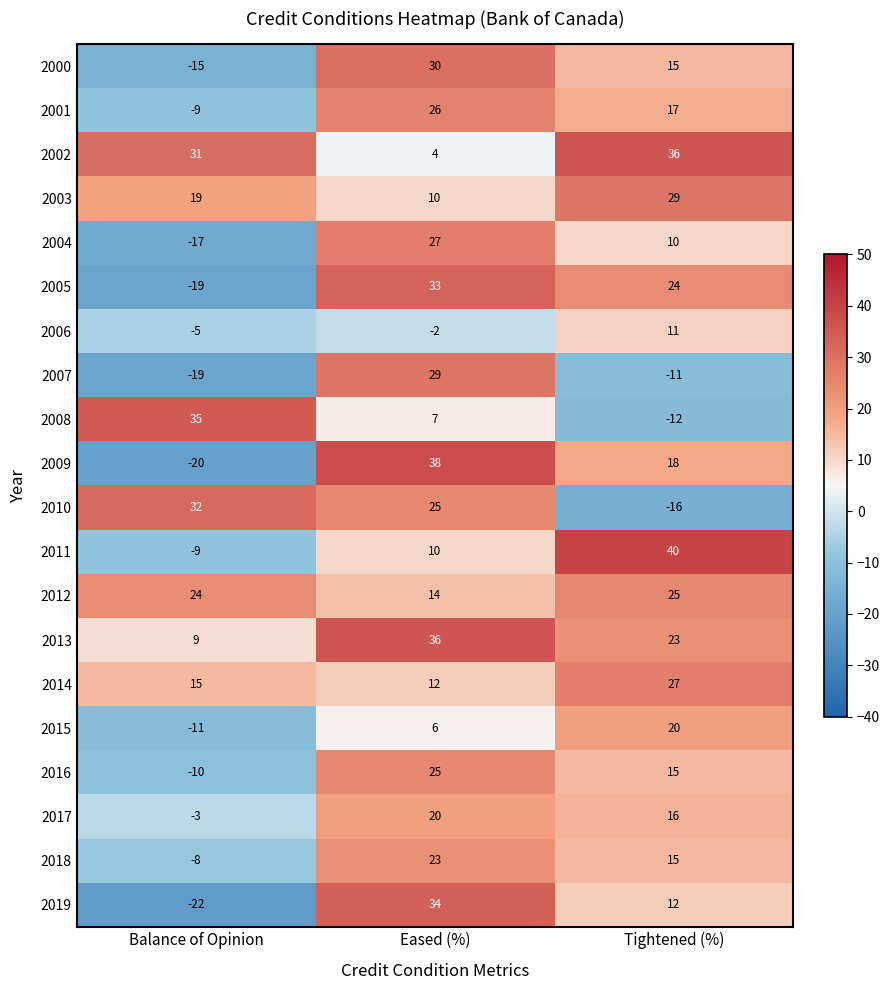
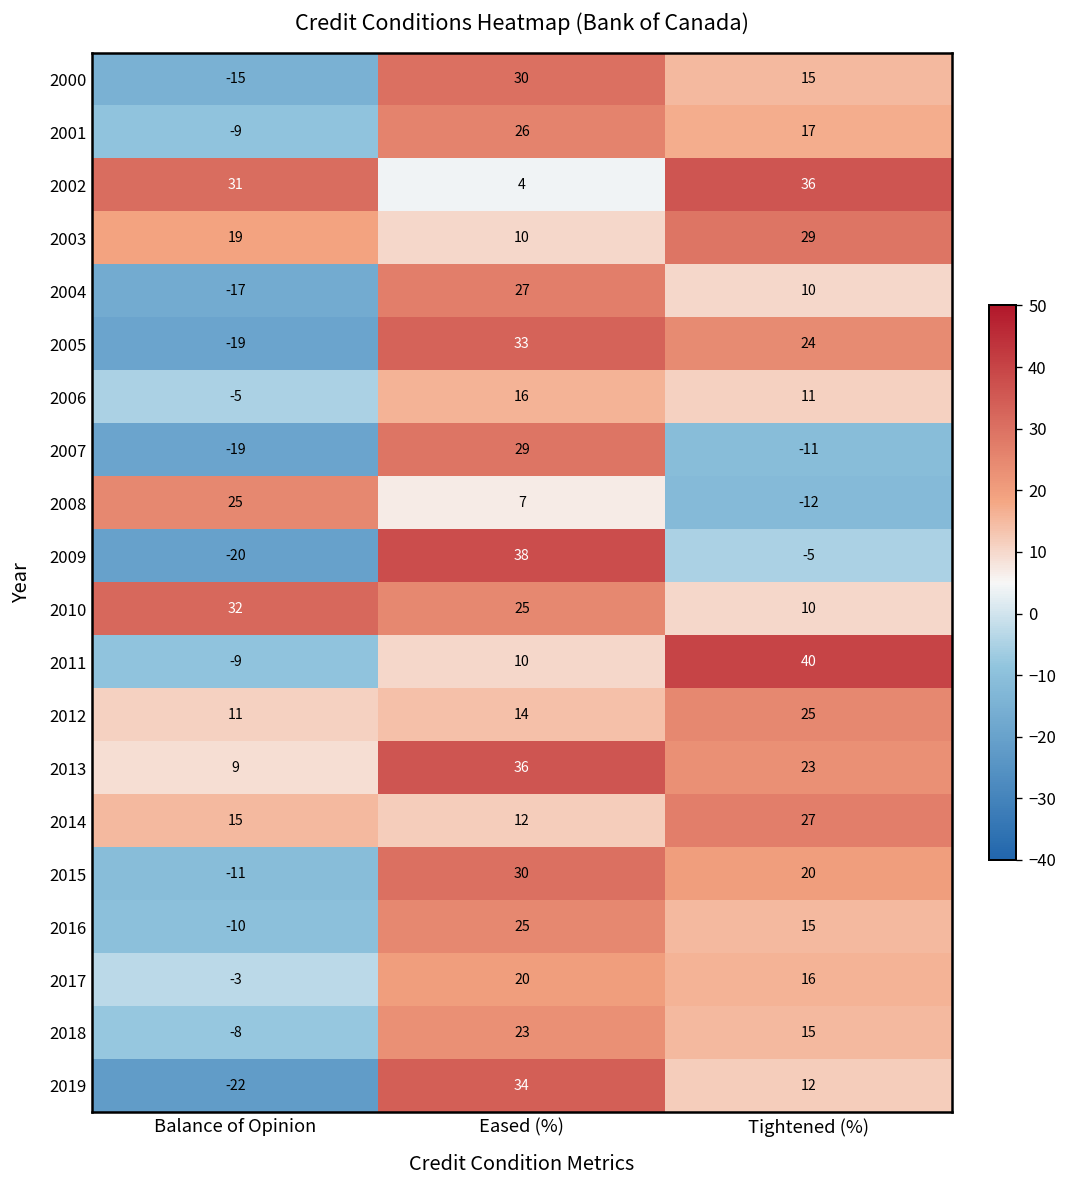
  {
    "2000": {
      "Balance of Opinion": -15,
      "Eased (%)": 30,
      "Tightened (%)": 15
    },
    "2001": {
      "Balance of Opinion": -9,
      "Eased (%)": 26,
      "Tightened (%)": 17
    },
    "2002": {
      "Balance of Opinion": 31,
      "Eased (%)": 4,
      "Tightened (%)": 36
    },
    "2003": {
      "Balance of Opinion": 19,
      "Eased (%)": 10,
      "Tightened (%)": 29
    },
    "2004": {
      "Balance of Opinion": -17,
      "Eased (%)": 27,
      "Tightened (%)": 10
    },
    "2005": {
      "Balance of Opinion": -19,
      "Eased (%)": 33,
      "Tightened (%)": 24
    },
    "2006": {
      "Balance of Opinion": -5,
-     "Eased (%)": -2,
+     "Eased (%)": 16,
      "Tightened (%)": 11
    },
    "2007": {
      "Balance of Opinion": -19,
      "Eased (%)": 29,
      "Tightened (%)": -11
    },
    "2008": {
-     "Balance of Opinion": 35,
+     "Balance of Opinion": 25,
      "Eased (%)": 7,
      "Tightened (%)": -12
    },
    "2009": {
      "Balance of Opinion": -20,
      "Eased (%)": 38,
-     "Tightened (%)": 18
+     "Tightened (%)": -5
    },
    "2010": {
      "Balance of Opinion": 32,
      "Eased (%)": 25,
-     "Tightened (%)": -16
+     "Tightened (%)": 10
    },
    "2011": {
      "Balance of Opinion": -9,
      "Eased (%)": 10,
      "Tightened (%)": 40
    },
    "2012": {
-     "Balance of Opinion": 24,
+     "Balance of Opinion": 11,
      "Eased (%)": 14,
      "Tightened (%)": 25
    },
    "2013": {
      "Balance of Opinion": 9,
      "Eased (%)": 36,
      "Tightened (%)": 23
    },
    "2014": {
      "Balance of Opinion": 15,
      "Eased (%)": 12,
      "Tightened (%)": 27
    },
    "2015": {
      "Balance of Opinion": -11,
-     "Eased (%)": 6,
+     "Eased (%)": 30,
      "Tightened (%)": 20
    },
    "2016": {
      "Balance of Opinion": -10,
      "Eased (%)": 25,
      "Tightened (%)": 15
    },
    "2017": {
      "Balance of Opinion": -3,
      "Eased (%)": 20,
      "Tightened (%)": 16
    },
    "2018": {
      "Balance of Opinion": -8,
      "Eased (%)": 23,
      "Tightened (%)": 15
    },
    "2019": {
      "Balance of Opinion": -22,
      "Eased (%)": 34,
      "Tightened (%)": 12
    }
  }
